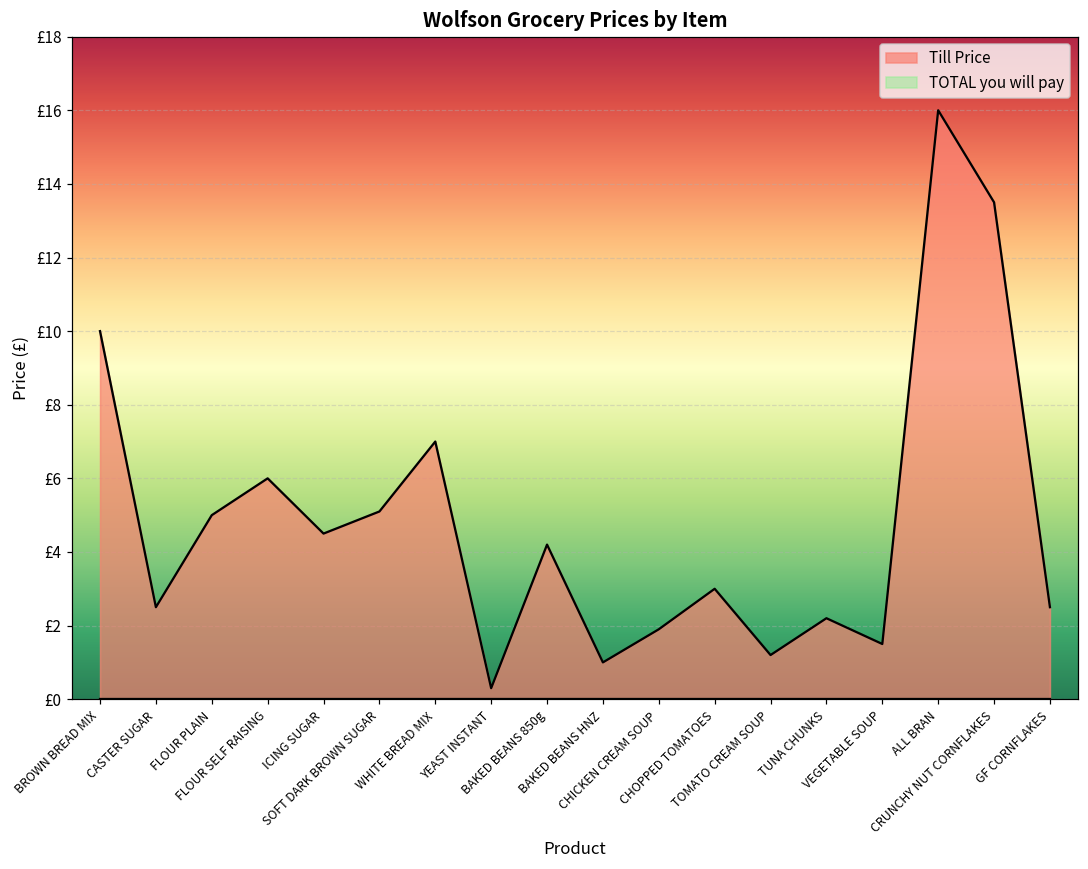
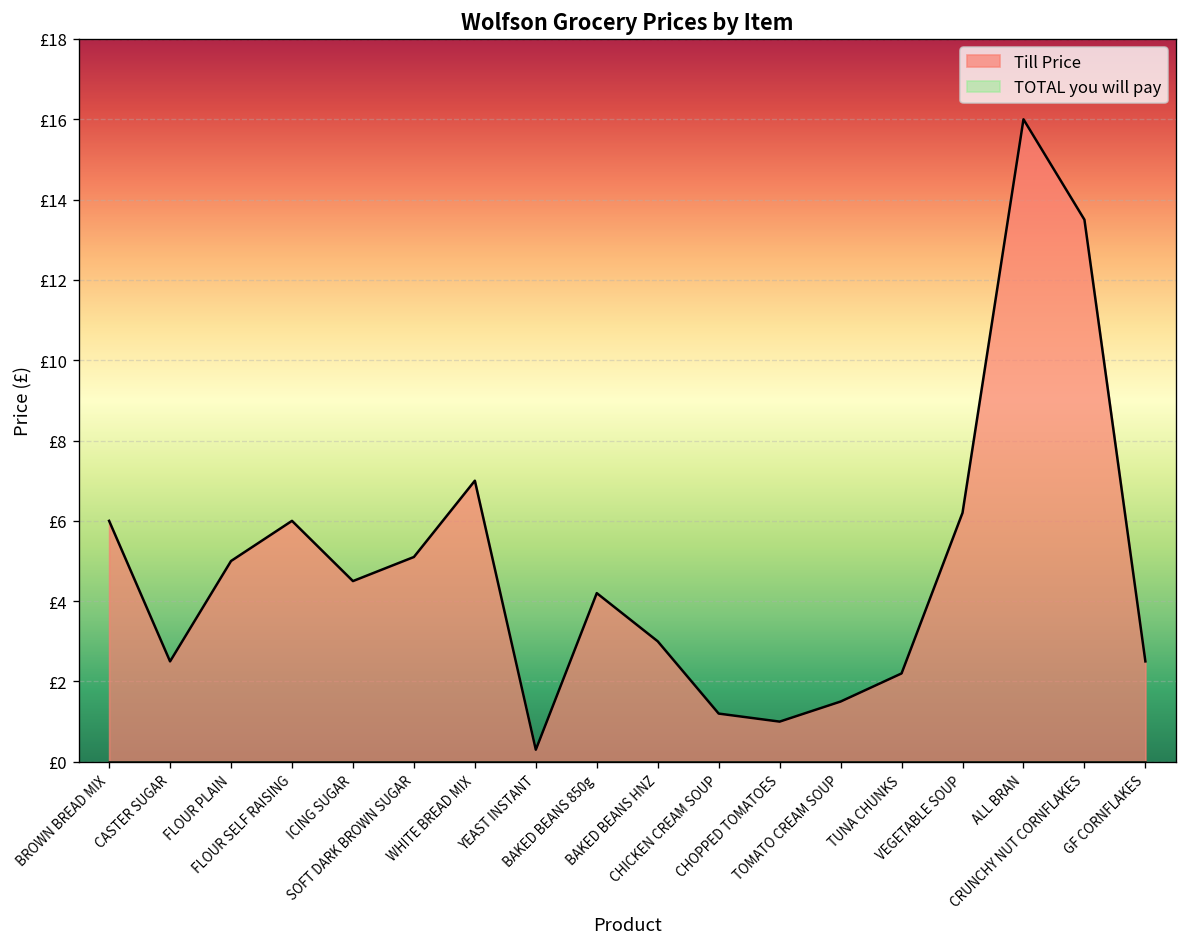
  {
    "Till Price": {
-     "BROWN BREAD MIX": "£10",
+     "BROWN BREAD MIX": "£6",
      "CASTER SUGAR": "£2.5",
      "FLOUR PLAIN": "£5.0",
      "FLOUR SELF RAISING": "£6.0",
      "ICING SUGAR": "£4.5",
      "SOFT DARK BROWN SUGAR": "£5.1",
      "WHITE BREAD MIX": "£7.0",
      "YEAST INSTANT": "£0.3",
      "BAKED BEANS 850g": "£4.2",
-     "BAKED BEANS HNZ": "£1",
-     "CHICKEN CREAM SOUP": "£1.9",
-     "CHOPPED TOMATOES": "£3",
-     "TOMATO CREAM SOUP": "£1.2",
+     "BAKED BEANS HNZ": "£3",
+     "CHICKEN CREAM SOUP": "£1.2",
+     "CHOPPED TOMATOES": "£1",
+     "TOMATO CREAM SOUP": "£1.5",
      "TUNA CHUNKS": "£2.2",
-     "VEGETABLE SOUP": "£1.5",
+     "VEGETABLE SOUP": "£6.2",
      "ALL BRAN": "£16.0",
      "CRUNCHY NUT CORNFLAKES": "£13.5",
      "GF CORNFLAKES": "£2.5"
    },
    "TOTAL you will pay": {
      "BROWN BREAD MIX": "£0.0",
      "CASTER SUGAR": "£0.0",
      "FLOUR PLAIN": "£0.0",
      "FLOUR SELF RAISING": "£0.0",
      "ICING SUGAR": "£0.0",
      "SOFT DARK BROWN SUGAR": "£0.0",
      "WHITE BREAD MIX": "£0.0",
      "YEAST INSTANT": "£0.0",
      "BAKED BEANS 850g": "£0.0",
      "BAKED BEANS HNZ": "£0.0",
      "CHICKEN CREAM SOUP": "£0.0",
      "CHOPPED TOMATOES": "£0.0",
      "TOMATO CREAM SOUP": "£0.0",
      "TUNA CHUNKS": "£0.0",
      "VEGETABLE SOUP": "£0.0",
      "ALL BRAN": "£0.0",
      "CRUNCHY NUT CORNFLAKES": "£0.0",
      "GF CORNFLAKES": "£0.0"
    }
  }
